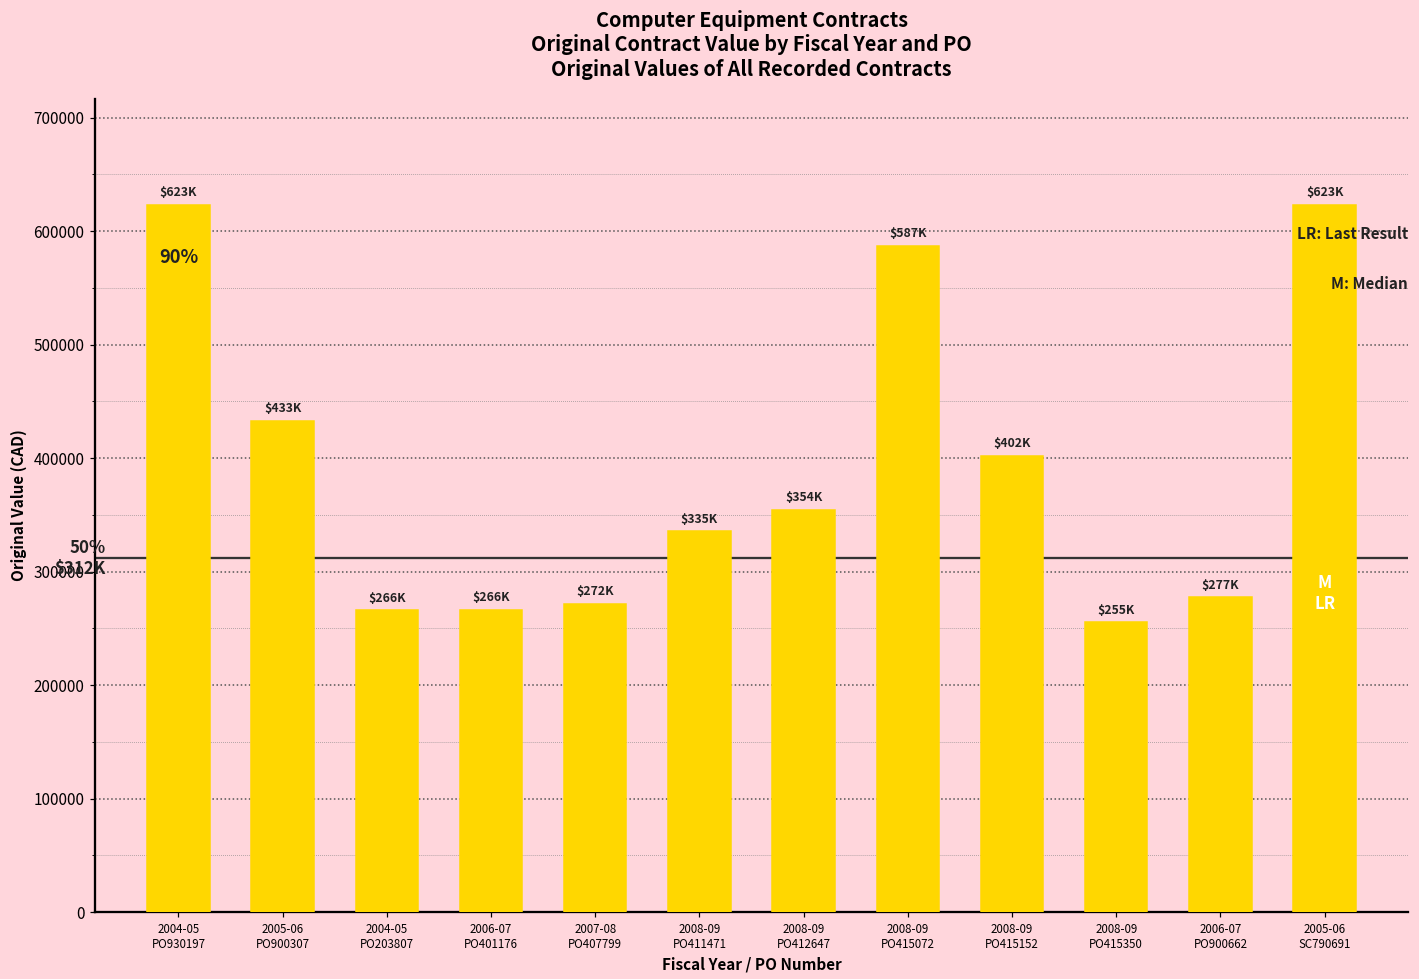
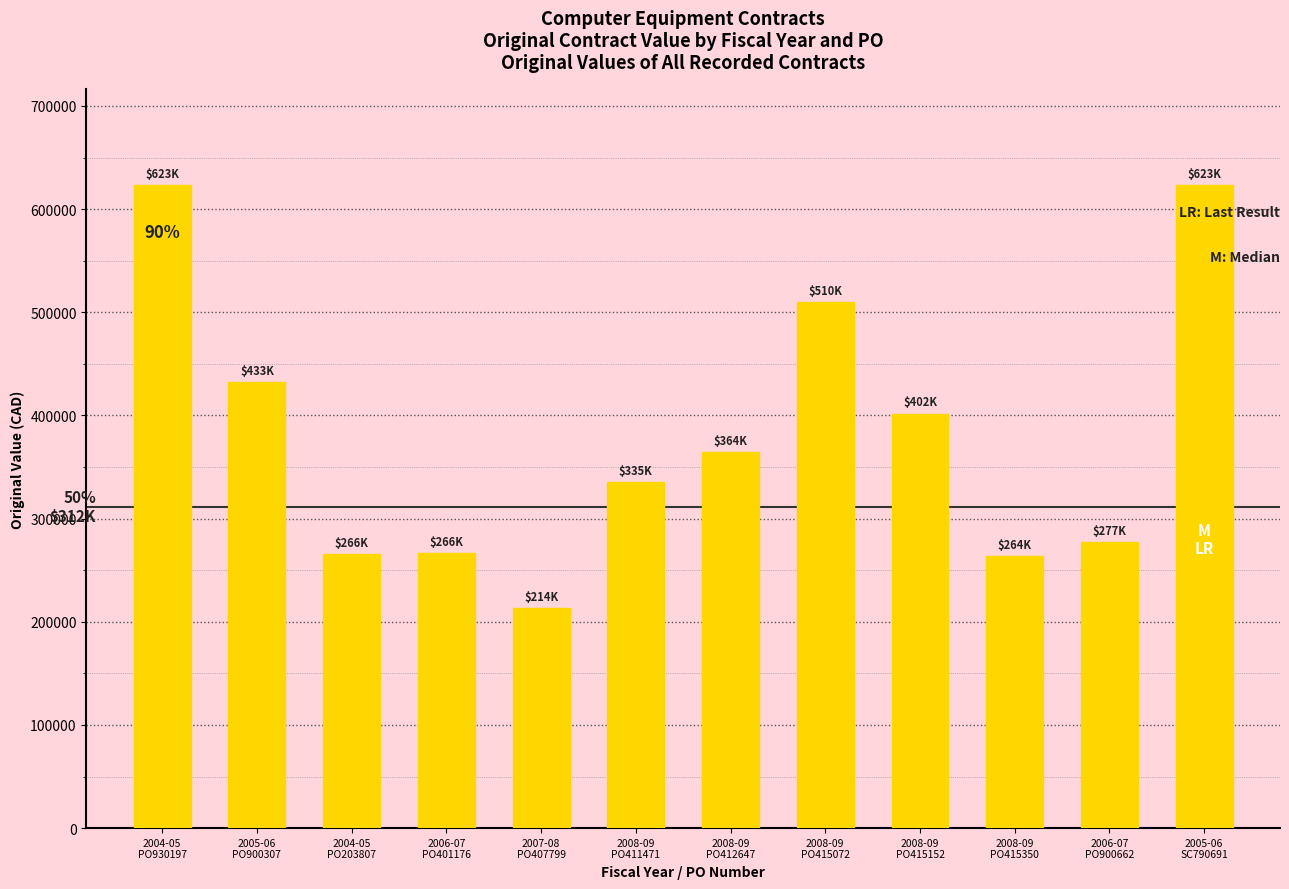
  {
    "2004-05 PO930197": "$623K",
    "2005-06 PO900307": "$433K",
    "2004-05 PO203807": "$266K",
    "2006-07 PO401176": "$266K",
-   "2007-08 PO407799": "$272K",
+   "2007-08 PO407799": "$214K",
    "2008-09 PO411471": "$335K",
-   "2008-09 PO412647": "$354K",
-   "2008-09 PO415072": "$587K",
+   "2008-09 PO412647": "$364K",
+   "2008-09 PO415072": "$510K",
    "2008-09 PO415152": "$402K",
-   "2008-09 PO415350": "$255K",
+   "2008-09 PO415350": "$264K",
    "2006-07 PO900662": "$277K",
    "2005-06 SC790691": "$623K"
  }
